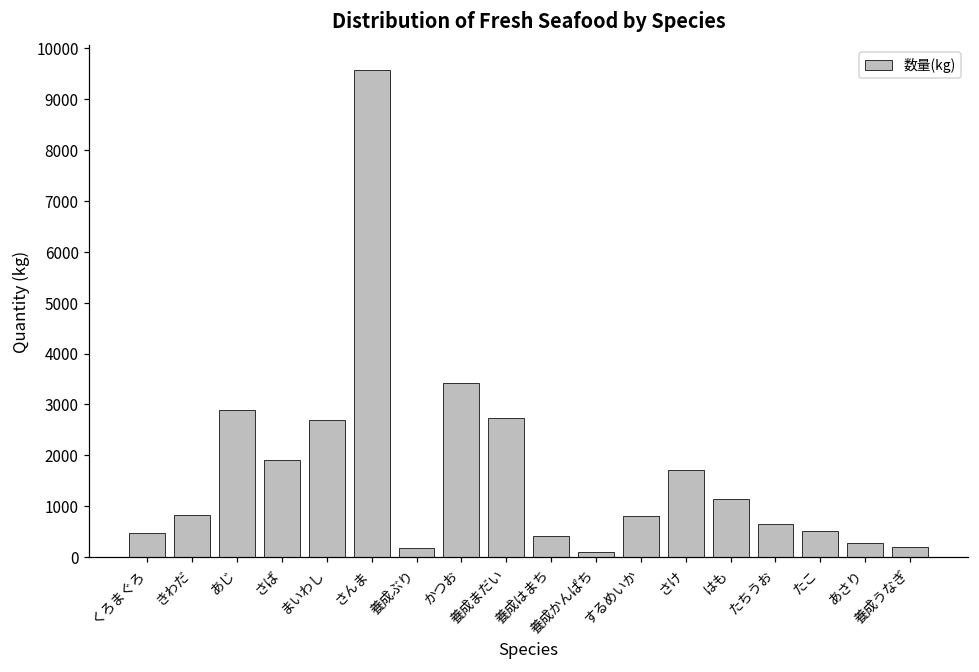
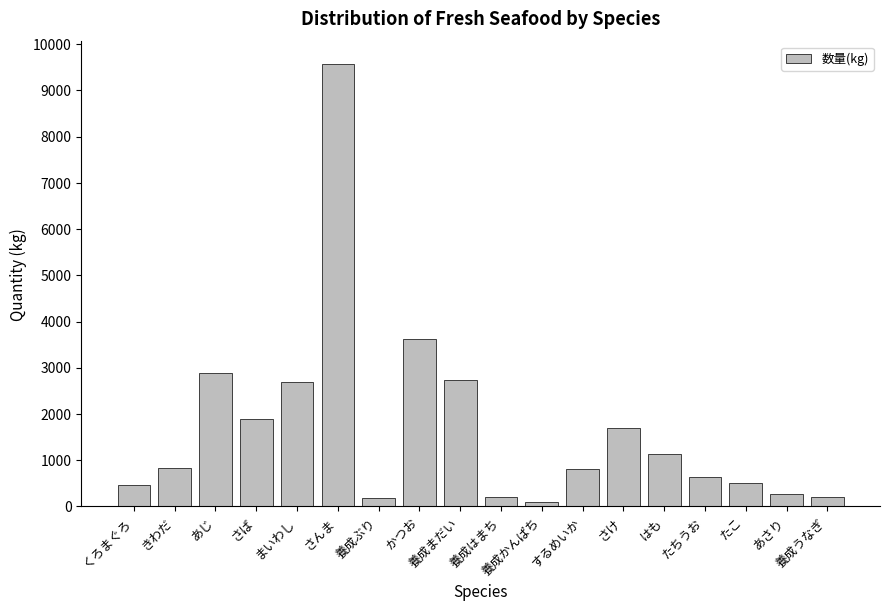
  {
    "くろまぐろ": 500,
    "きわだ": 800,
    "あじ": 2900,
    "さば": 1900,
    "まいわし": 2700,
    "さんま": 9600,
    "養成ぶり": 200,
-   "かつお": 3400,
+   "かつお": 3600,
    "養成まだい": 2700,
-   "養成はまち": 400,
+   "養成はまち": 200,
    "養成かんぱち": 100,
    "するめいか": 800,
    "さけ": 1700,
    "はも": 1100,
    "たちうお": 600,
    "たこ": 500,
    "あさり": 300,
    "養成うなぎ": 200
  }
